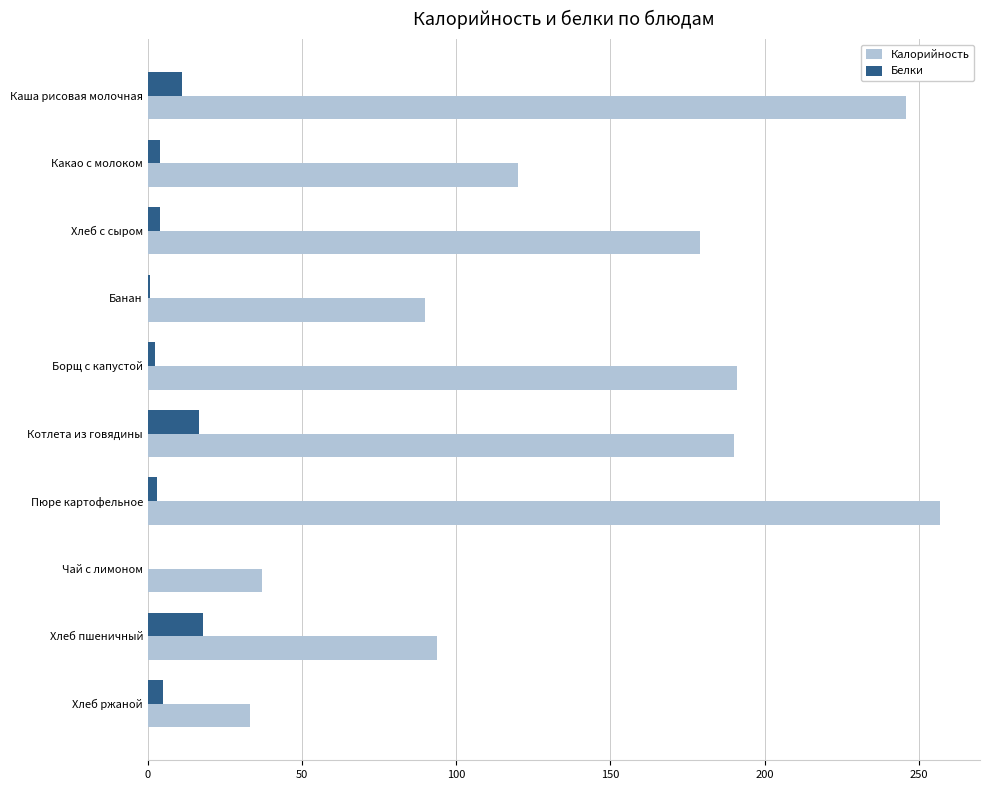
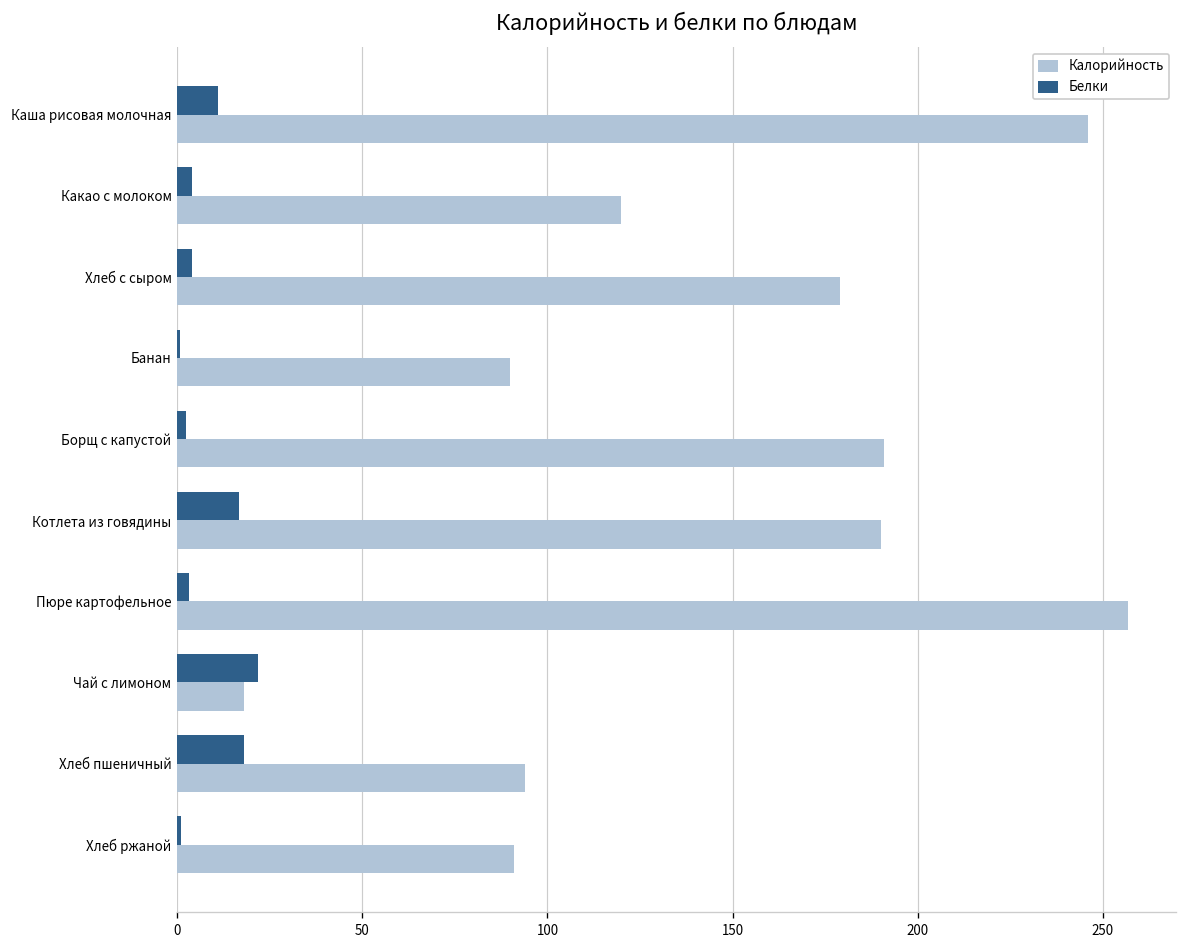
  {
    "Калорийность": {
      "Каша рисовая молочная": 246,
      "Какао с молоком": 120,
      "Хлеб с сыром": 179,
      "Банан": 90,
      "Борщ с капустой": 191,
      "Котлета из говядины": 190,
      "Пюре картофельное": 257,
-     "Чай с лимоном": 37,
+     "Чай с лимоном": 18,
      "Хлеб пшеничный": 94,
-     "Хлеб ржаной": 33
+     "Хлеб ржаной": 91
    },
    "Белки": {
      "Каша рисовая молочная": 11,
      "Какао с молоком": 4,
      "Хлеб с сыром": 4,
      "Борщ с капустой": 2,
      "Котлета из говядины": 17,
      "Пюре картофельное": 3,
-     "Чай с лимоном": 0,
+     "Чай с лимоном": 22,
      "Хлеб пшеничный": 18,
-     "Хлеб ржаной": 5
+     "Хлеб ржаной": 1
    }
  }
